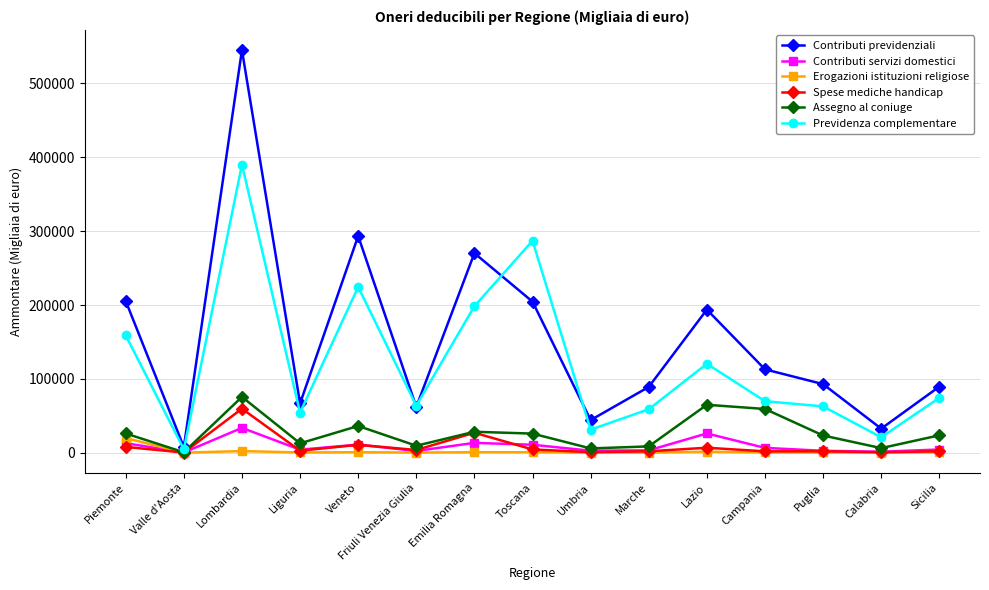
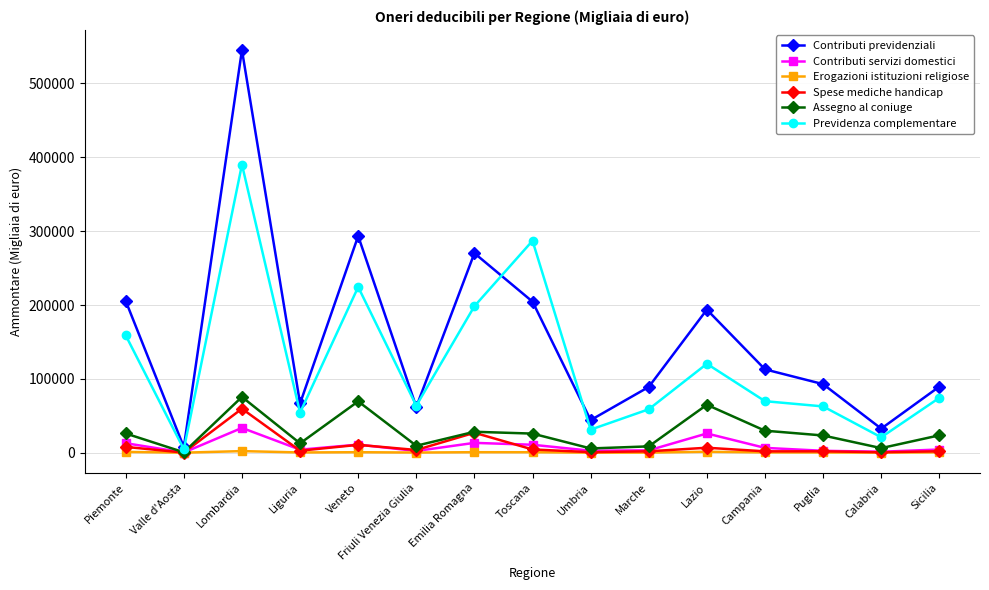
  {
    "Contributi previdenziali": {
      "Piemonte": 210000,
      "Lombardia": 550000,
      "Liguria": 70000,
      "Veneto": 290000,
      "Emilia Romagna": 270000,
      "Toscana": 200000,
      "Umbria": 40000,
      "Marche": 90000,
      "Lazio": 190000,
      "Campania": 110000,
      "Puglia": 90000,
      "Calabria": 30000,
      "Sicilia": 90000
    },
    "Contributi servizi domestici": {
      "Piemonte": 10000,
      "Lombardia": 30000,
      "Emilia Romagna": 10000,
      "Toscana": 10000,
      "Lazio": 30000,
      "Campania": 10000
    },
    "Erogazioni istituzioni religiose": {
-     "Piemonte": 20000,
+     "Piemonte": 0,
      "Lombardia": 0,
      "Veneto": 0,
      "Emilia Romagna": 0,
      "Toscana": 0,
      "Lazio": 0
    },
    "Spese mediche handicap": {
      "Piemonte": 10000,
      "Lombardia": 60000,
      "Toscana": 0,
      "Lazio": 10000
    },
    "Assegno al coniuge": {
      "Piemonte": 30000,
      "Lombardia": 80000,
      "Liguria": 10000,
-     "Veneto": 40000,
+     "Veneto": 70000,
      "Friuli Venezia Giulia": 10000,
      "Toscana": 30000,
      "Marche": 10000,
      "Lazio": 60000,
-     "Campania": 60000,
+     "Campania": 30000,
      "Puglia": 20000,
      "Calabria": 10000,
      "Sicilia": 20000
    },
    "Previdenza complementare": {
      "Piemonte": 160000,
      "Lombardia": 390000,
      "Liguria": 50000,
      "Veneto": 220000,
      "Emilia Romagna": 200000,
      "Toscana": 290000,
      "Umbria": 30000,
      "Marche": 60000,
      "Lazio": 120000,
      "Campania": 70000,
      "Puglia": 60000,
      "Calabria": 20000,
      "Sicilia": 70000
    }
  }
